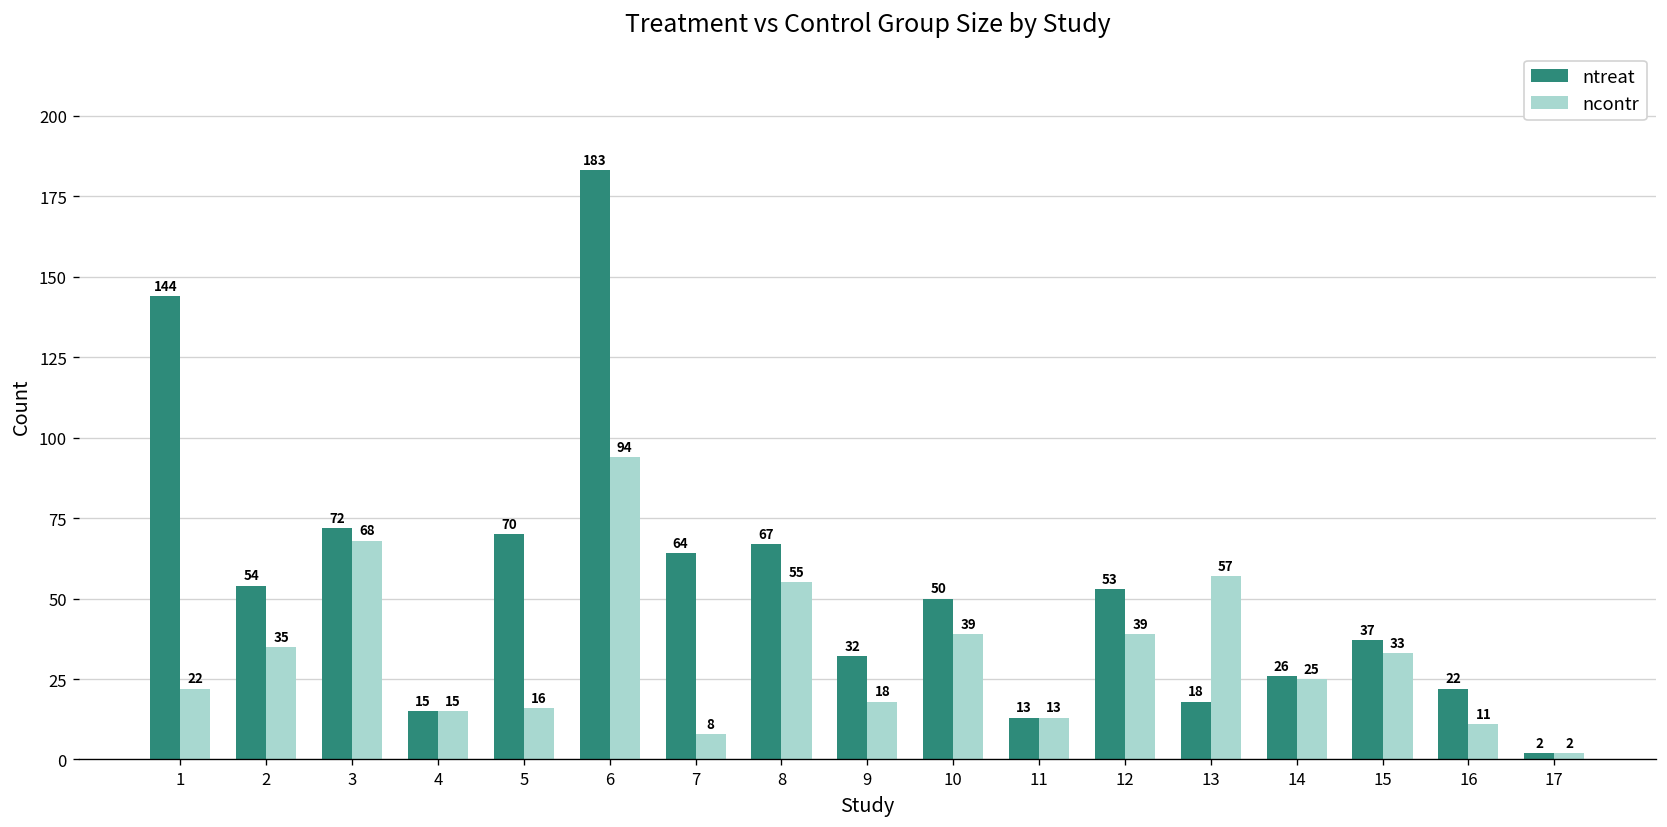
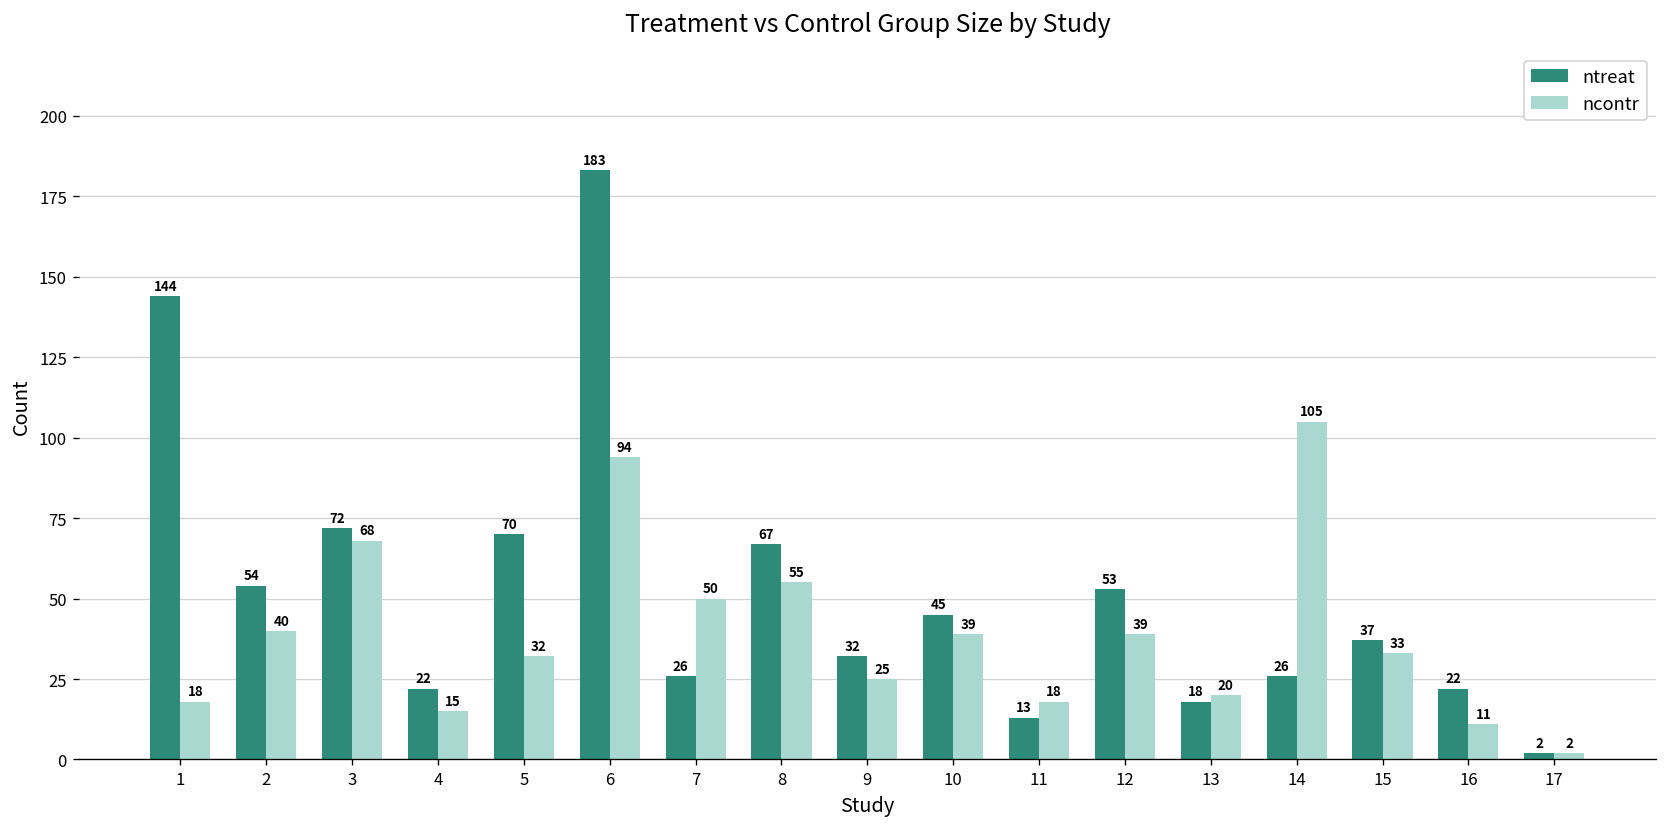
  {
    "ntreat": {
      "1": 144,
      "2": 54,
      "3": 72,
-     "4": 15,
+     "4": 22,
      "5": 70,
      "6": 183,
-     "7": 64,
+     "7": 26,
      "8": 67,
      "9": 32,
-     "10": 50,
+     "10": 45,
      "11": 13,
      "12": 53,
      "13": 18,
      "14": 26,
      "15": 37,
      "16": 22,
      "17": 2
    },
    "ncontr": {
-     "1": 22,
-     "2": 35,
+     "1": 18,
+     "2": 40,
      "3": 68,
      "4": 15,
-     "5": 16,
+     "5": 32,
      "6": 94,
-     "7": 8,
+     "7": 50,
      "8": 55,
-     "9": 18,
+     "9": 25,
      "10": 39,
-     "11": 13,
+     "11": 18,
      "12": 39,
-     "13": 57,
-     "14": 25,
+     "13": 20,
+     "14": 105,
      "15": 33,
      "16": 11,
      "17": 2
    }
  }
